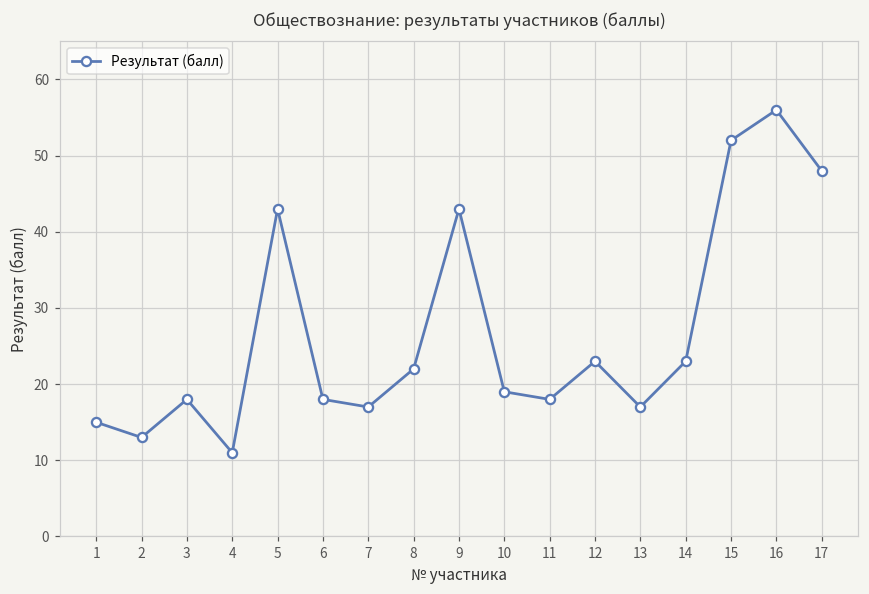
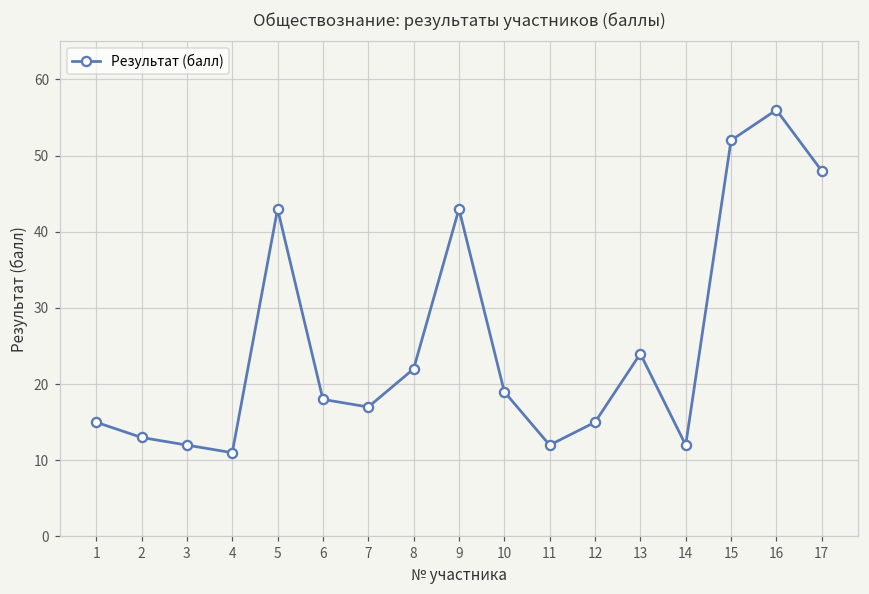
  {
    "1": 15,
    "2": 13,
-   "3": 18,
+   "3": 12,
    "4": 11,
    "5": 43,
    "6": 18,
    "7": 17,
    "8": 22,
    "9": 43,
    "10": 19,
-   "11": 18,
-   "12": 23,
-   "13": 17,
-   "14": 23,
+   "11": 12,
+   "12": 15,
+   "13": 24,
+   "14": 12,
    "15": 52,
    "16": 56,
    "17": 48
  }
